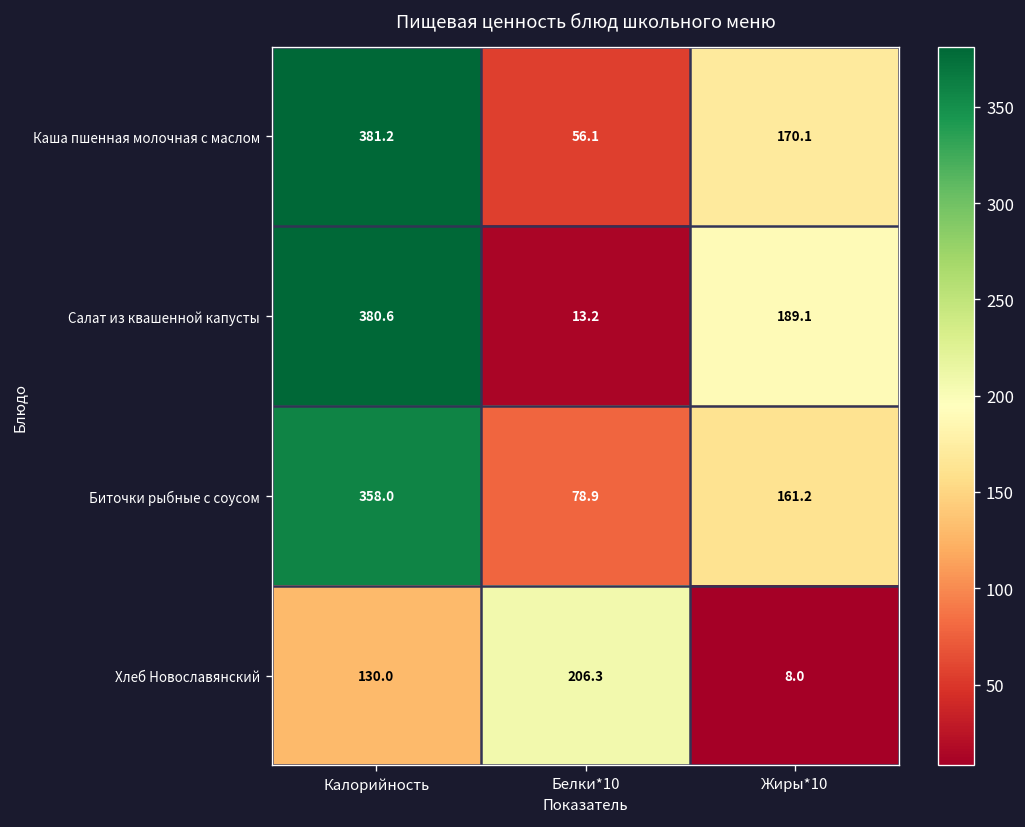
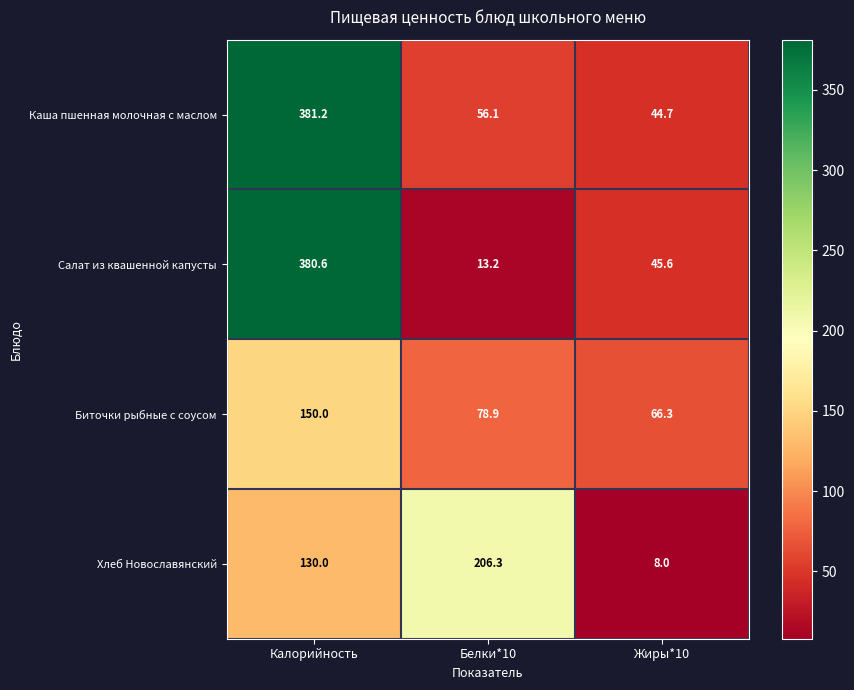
  {
    "Каша пшенная молочная с маслом": {
      "Калорийность": 381.2,
      "Белки*10": 56.1,
-     "Жиры*10": 170.1
+     "Жиры*10": 44.7
    },
    "Салат из квашенной капусты": {
      "Калорийность": 380.6,
      "Белки*10": 13.2,
-     "Жиры*10": 189.1
+     "Жиры*10": 45.6
    },
    "Биточки рыбные с соусом": {
-     "Калорийность": 358.0,
+     "Калорийность": 150.0,
      "Белки*10": 78.9,
-     "Жиры*10": 161.2
+     "Жиры*10": 66.3
    },
    "Хлеб Новославянский": {
      "Калорийность": 130.0,
      "Белки*10": 206.3,
      "Жиры*10": 8.0
    }
  }
